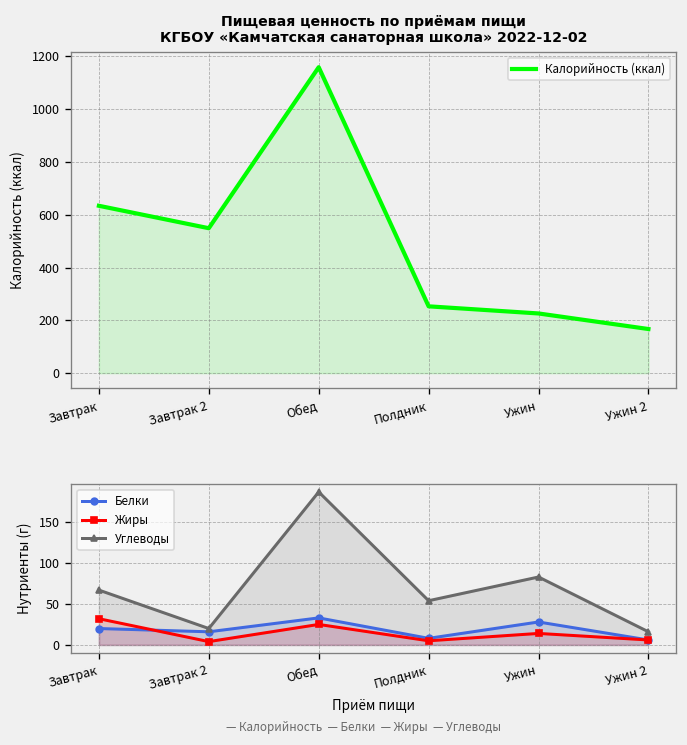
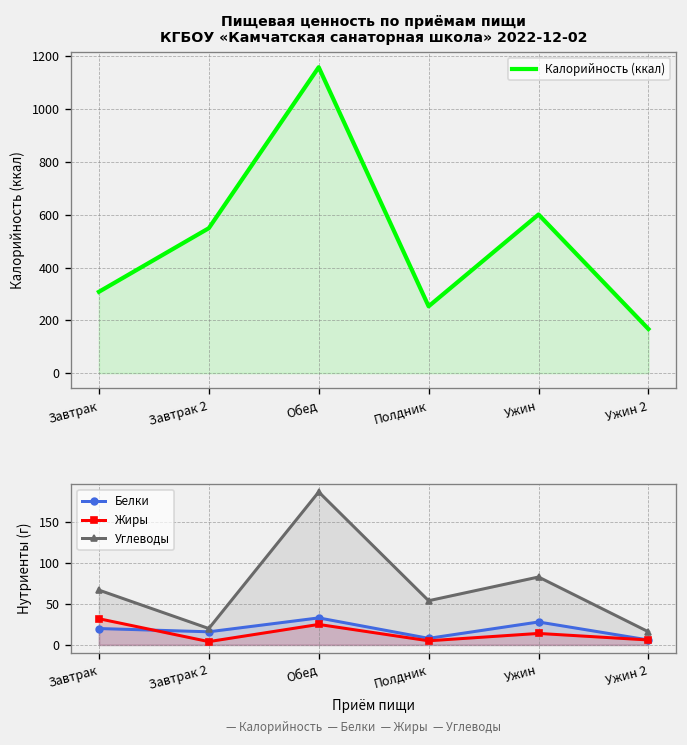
  {
    "Пищевая ценность по приёмам пищи КГБОУ «Камчатская санаторная школа» 2022-12-02": {
-     "Завтрак": 630,
+     "Завтрак": 310,
      "Завтрак 2": 550,
      "Обед": 1160,
      "Полдник": 250,
-     "Ужин": 230,
+     "Ужин": 600,
      "Ужин 2": 170
    }
  }
